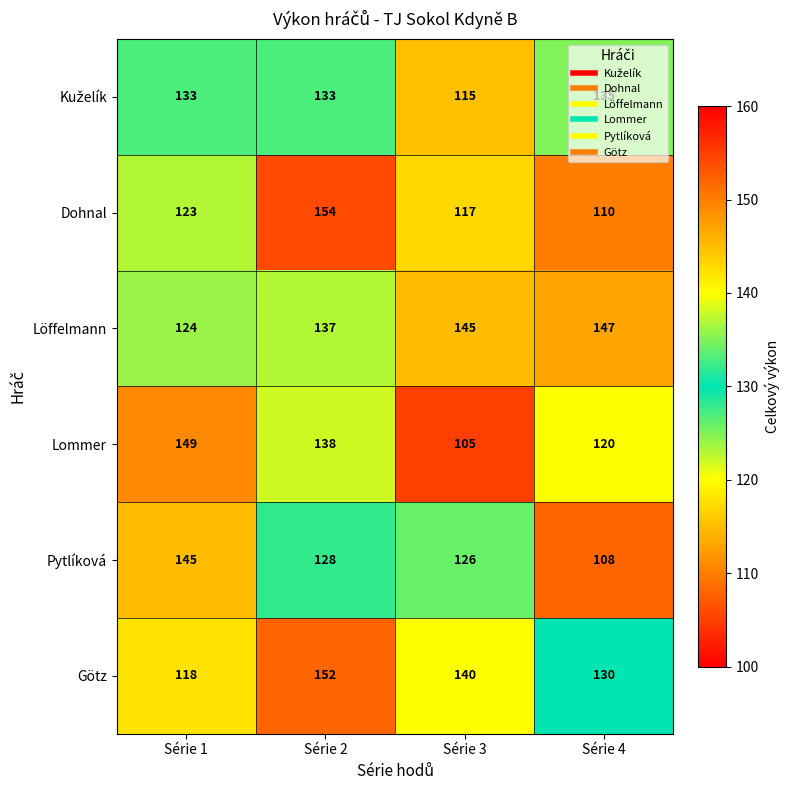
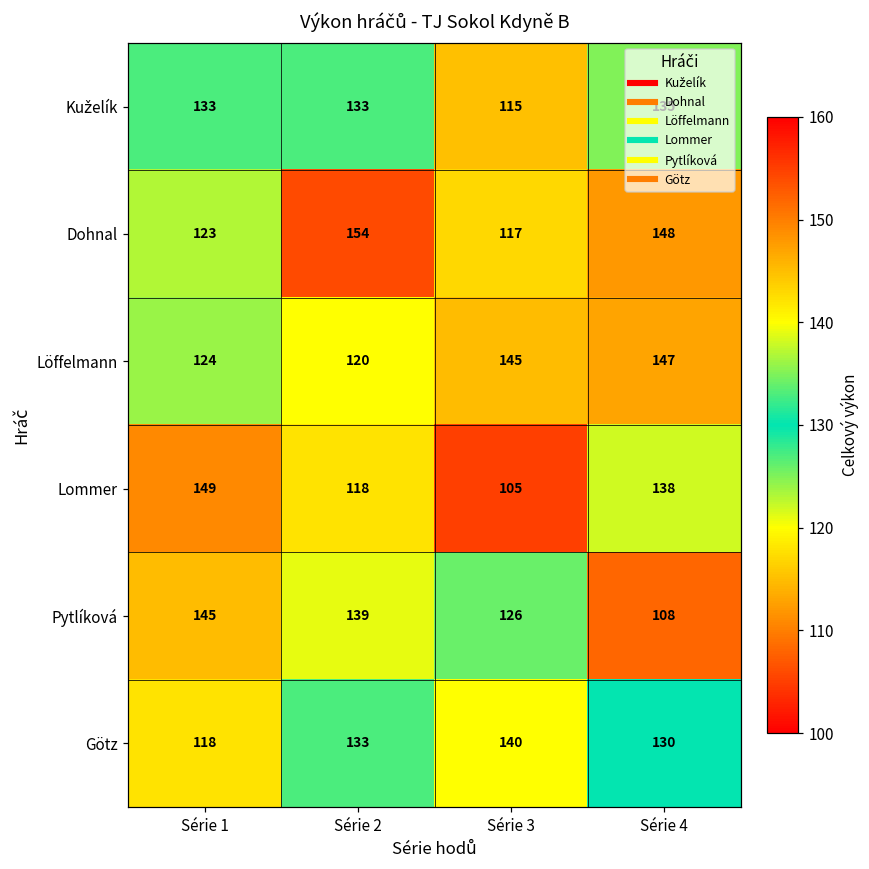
  {
    "Kuželík": {
      "Série 1": 133,
      "Série 2": 133,
      "Série 3": 115
    },
    "Dohnal": {
      "Série 1": 123,
      "Série 2": 154,
      "Série 3": 117,
-     "Série 4": 110
+     "Série 4": 148
    },
    "Löffelmann": {
      "Série 1": 124,
-     "Série 2": 137,
+     "Série 2": 120,
      "Série 3": 145,
      "Série 4": 147
    },
    "Lommer": {
      "Série 1": 149,
-     "Série 2": 138,
+     "Série 2": 118,
      "Série 3": 105,
-     "Série 4": 120
+     "Série 4": 138
    },
    "Pytlíková": {
      "Série 1": 145,
-     "Série 2": 128,
+     "Série 2": 139,
      "Série 3": 126,
      "Série 4": 108
    },
    "Götz": {
      "Série 1": 118,
-     "Série 2": 152,
+     "Série 2": 133,
      "Série 3": 140,
      "Série 4": 130
    }
  }
